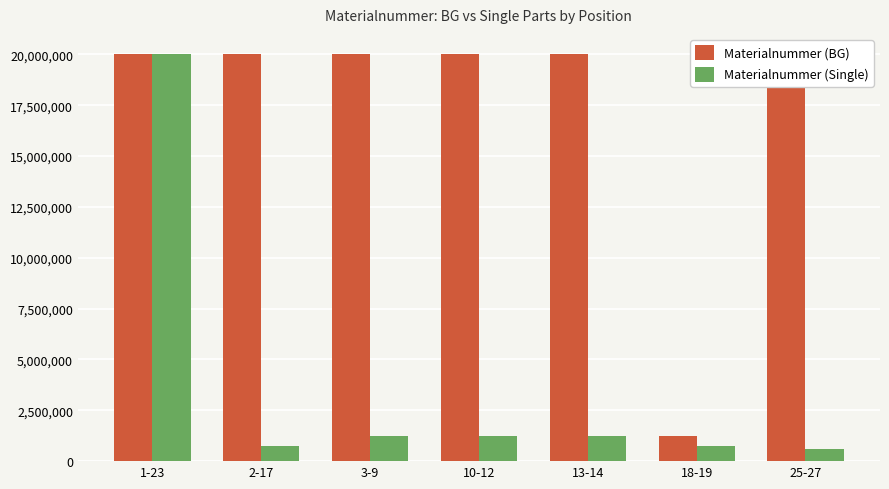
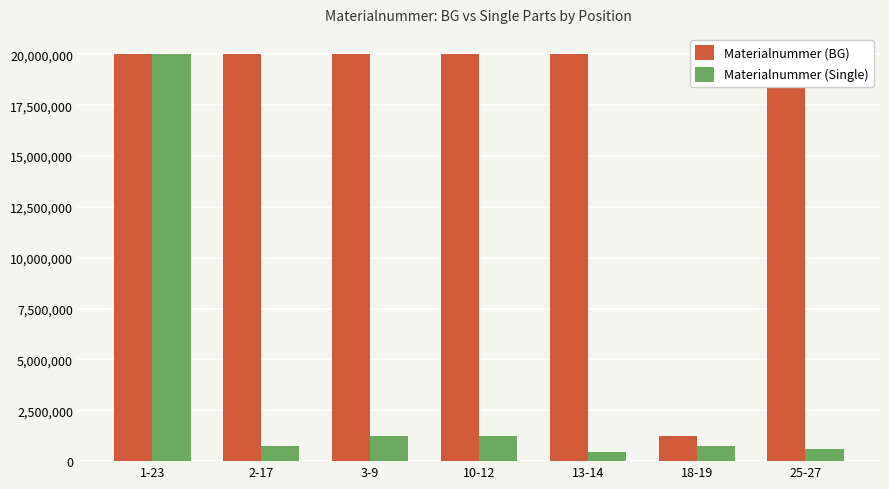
  {
    "Materialnummer (BG)": {
      "1-23": "20,000,000",
      "2-17": "20,000,000",
      "3-9": "20,000,000",
      "10-12": "20,000,000",
      "13-14": "20,000,000",
      "18-19": "1,200,000"
    },
    "Materialnummer (Single)": {
      "1-23": "20,000,000",
      "2-17": "800,000",
      "3-9": "1,200,000",
      "10-12": "1,200,000",
-     "13-14": "1,200,000",
+     "13-14": "500,000",
      "18-19": "700,000",
      "25-27": "600,000"
    }
  }
